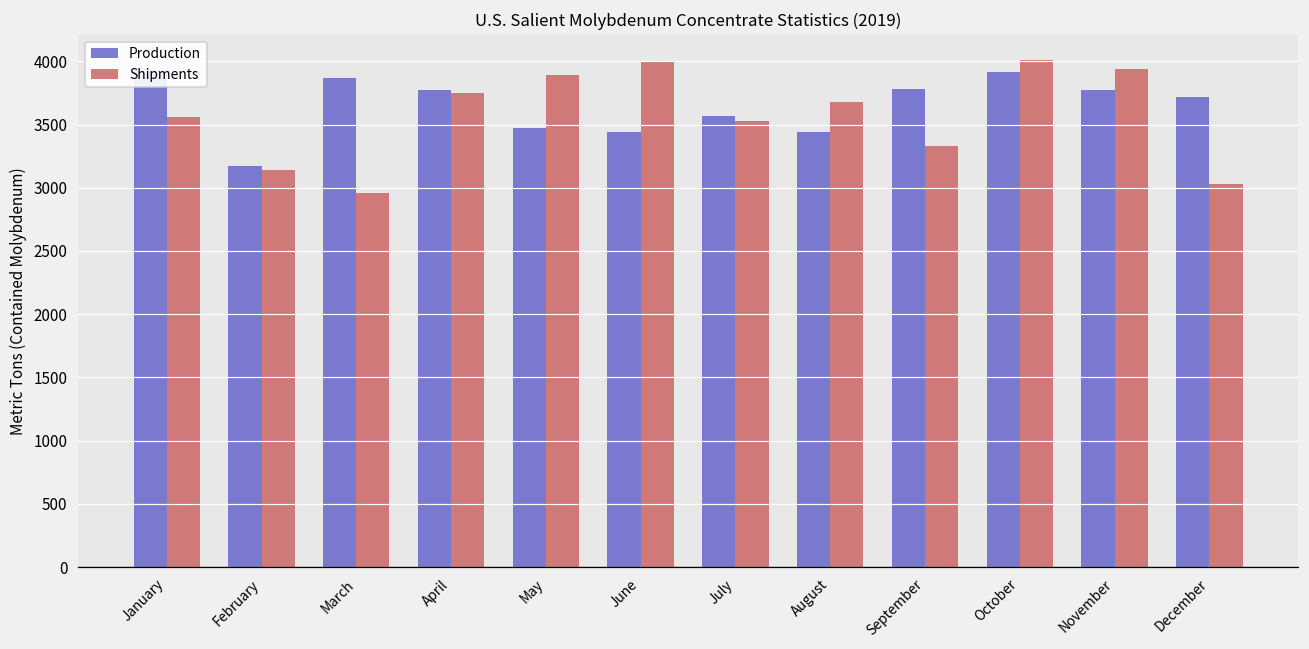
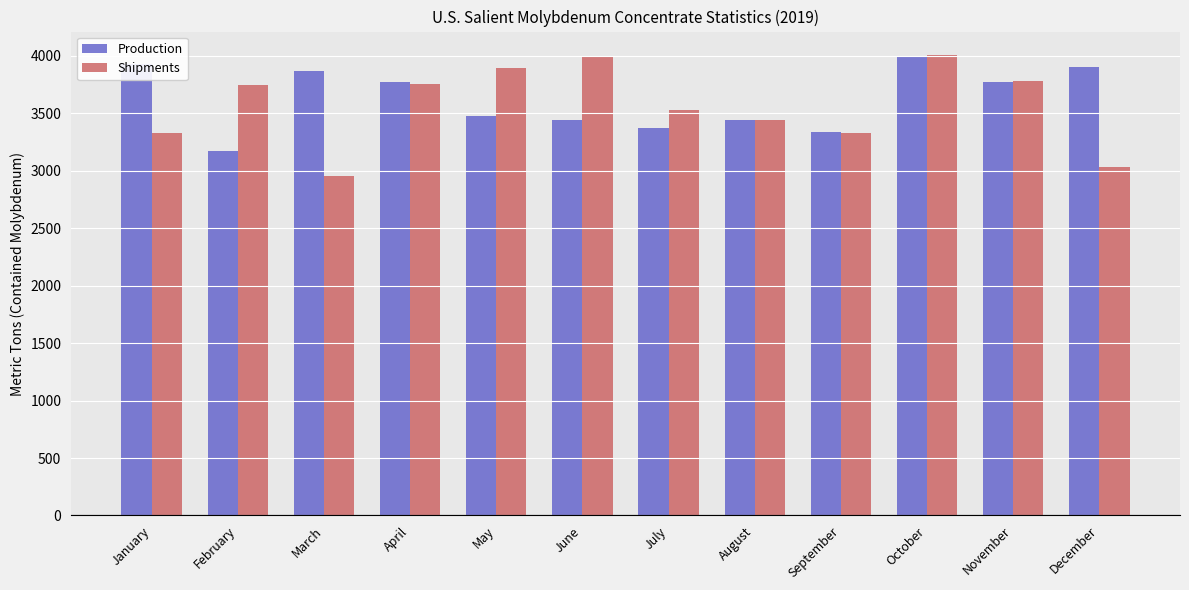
  {
    "Production": {
      "February": 3170,
      "March": 3870,
      "April": 3770,
      "May": 3470,
      "June": 3440,
-     "July": 3560,
+     "July": 3370,
      "August": 3440,
-     "September": 3780,
-     "October": 3920,
+     "September": 3340,
+     "October": 4000,
      "November": 3770,
-     "December": 3720
+     "December": 3900
    },
    "Shipments": {
-     "January": 3560,
-     "February": 3140,
+     "January": 3320,
+     "February": 3750,
      "March": 2960,
      "April": 3750,
      "May": 3890,
      "June": 3990,
      "July": 3530,
-     "August": 3680,
+     "August": 3440,
      "September": 3330,
      "October": 4010,
-     "November": 3940,
+     "November": 3780,
      "December": 3030
    }
  }
